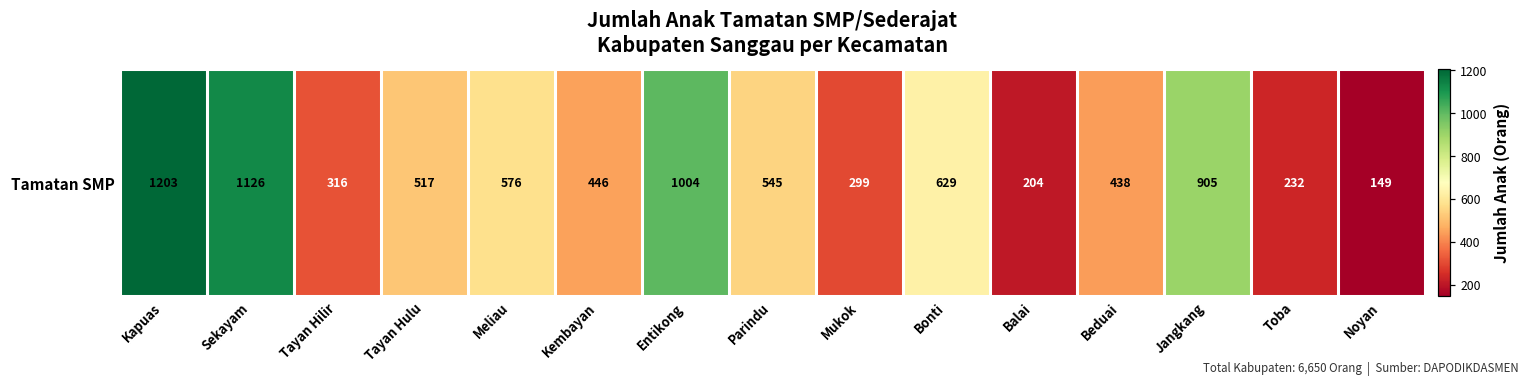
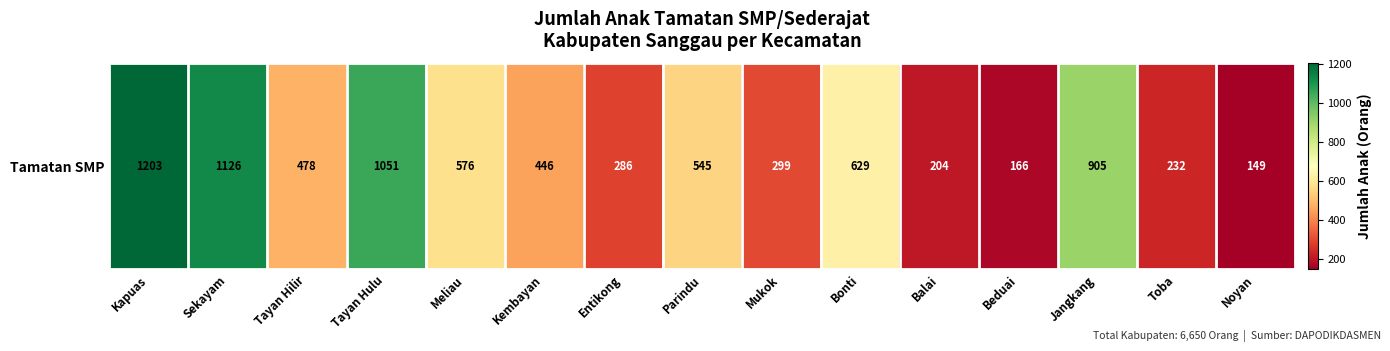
  {
    "Tamatan SMP": {
      "Kapuas": 1203,
      "Sekayam": 1126,
-     "Tayan Hilir": 316,
-     "Tayan Hulu": 517,
+     "Tayan Hilir": 478,
+     "Tayan Hulu": 1051,
      "Meliau": 576,
      "Kembayan": 446,
-     "Entikong": 1004,
+     "Entikong": 286,
      "Parindu": 545,
      "Mukok": 299,
      "Bonti": 629,
      "Balai": 204,
-     "Beduai": 438,
+     "Beduai": 166,
      "Jangkang": 905,
      "Toba": 232,
      "Noyan": 149
    }
  }
